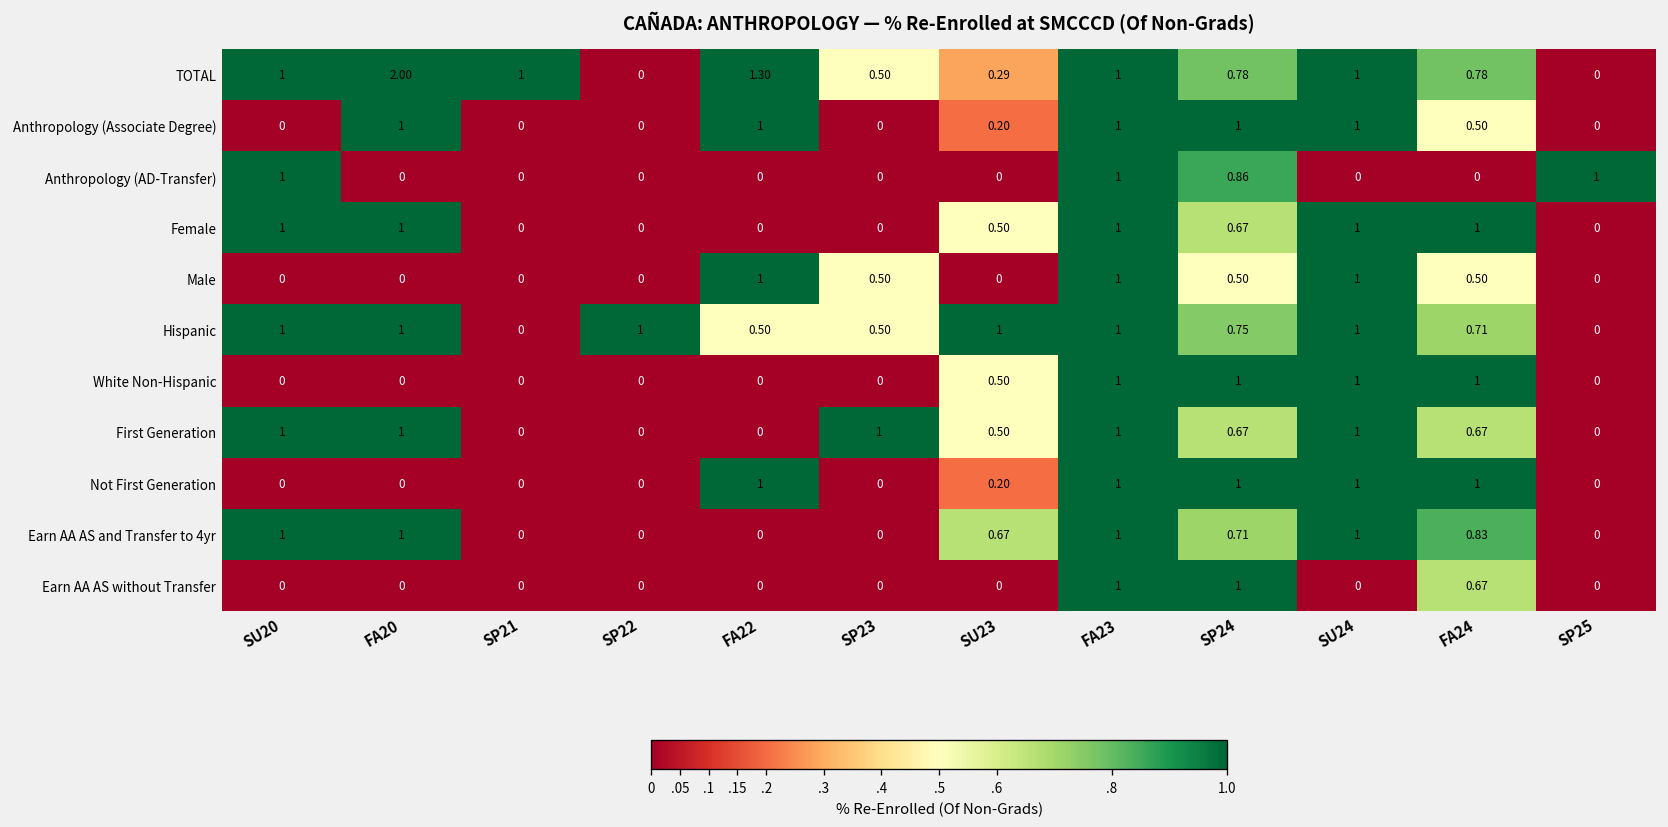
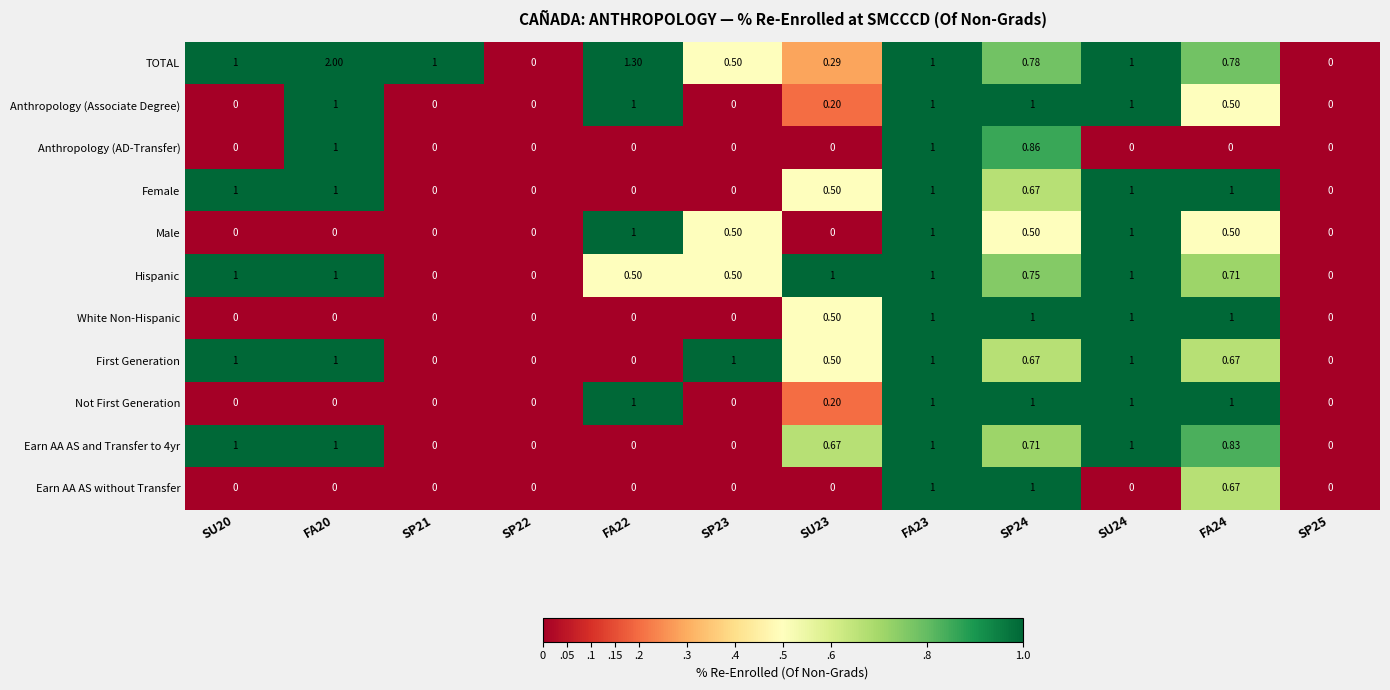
  {
    "TOTAL": {
      "SU20": 1,
      "FA20": 2.00,
      "SP21": 1,
      "SP22": 0,
      "FA22": 1.30,
      "SP23": 0.50,
      "SU23": 0.29,
      "FA23": 1,
      "SP24": 0.78,
      "SU24": 1,
      "FA24": 0.78,
      "SP25": 0
    },
    "Anthropology (Associate Degree)": {
      "SU20": 0,
      "FA20": 1,
      "SP21": 0,
      "SP22": 0,
      "FA22": 1,
      "SP23": 0,
      "SU23": 0.20,
      "FA23": 1,
      "SP24": 1,
      "SU24": 1,
      "FA24": 0.50,
      "SP25": 0
    },
    "Anthropology (AD-Transfer)": {
-     "SU20": 1,
-     "FA20": 0,
+     "SU20": 0,
+     "FA20": 1,
      "SP21": 0,
      "SP22": 0,
      "FA22": 0,
      "SP23": 0,
      "SU23": 0,
      "FA23": 1,
      "SP24": 0.86,
      "SU24": 0,
      "FA24": 0,
-     "SP25": 1
+     "SP25": 0
    },
    "Female": {
      "SU20": 1,
      "FA20": 1,
      "SP21": 0,
      "SP22": 0,
      "FA22": 0,
      "SP23": 0,
      "SU23": 0.50,
      "FA23": 1,
      "SP24": 0.67,
      "SU24": 1,
      "FA24": 1,
      "SP25": 0
    },
    "Male": {
      "SU20": 0,
      "FA20": 0,
      "SP21": 0,
      "SP22": 0,
      "FA22": 1,
      "SP23": 0.50,
      "SU23": 0,
      "FA23": 1,
      "SP24": 0.50,
      "SU24": 1,
      "FA24": 0.50,
      "SP25": 0
    },
    "Hispanic": {
      "SU20": 1,
      "FA20": 1,
      "SP21": 0,
-     "SP22": 1,
+     "SP22": 0,
      "FA22": 0.50,
      "SP23": 0.50,
      "SU23": 1,
      "FA23": 1,
      "SP24": 0.75,
      "SU24": 1,
      "FA24": 0.71,
      "SP25": 0
    },
    "White Non-Hispanic": {
      "SU20": 0,
      "FA20": 0,
      "SP21": 0,
      "SP22": 0,
      "FA22": 0,
      "SP23": 0,
      "SU23": 0.50,
      "FA23": 1,
      "SP24": 1,
      "SU24": 1,
      "FA24": 1,
      "SP25": 0
    },
    "First Generation": {
      "SU20": 1,
      "FA20": 1,
      "SP21": 0,
      "SP22": 0,
      "FA22": 0,
      "SP23": 1,
      "SU23": 0.50,
      "FA23": 1,
      "SP24": 0.67,
      "SU24": 1,
      "FA24": 0.67,
      "SP25": 0
    },
    "Not First Generation": {
      "SU20": 0,
      "FA20": 0,
      "SP21": 0,
      "SP22": 0,
      "FA22": 1,
      "SP23": 0,
      "SU23": 0.20,
      "FA23": 1,
      "SP24": 1,
      "SU24": 1,
      "FA24": 1,
      "SP25": 0
    },
    "Earn AA AS and Transfer to 4yr": {
      "SU20": 1,
      "FA20": 1,
      "SP21": 0,
      "SP22": 0,
      "FA22": 0,
      "SP23": 0,
      "SU23": 0.67,
      "FA23": 1,
      "SP24": 0.71,
      "SU24": 1,
      "FA24": 0.83,
      "SP25": 0
    },
    "Earn AA AS without Transfer": {
      "SU20": 0,
      "FA20": 0,
      "SP21": 0,
      "SP22": 0,
      "FA22": 0,
      "SP23": 0,
      "SU23": 0,
      "FA23": 1,
      "SP24": 1,
      "SU24": 0,
      "FA24": 0.67,
      "SP25": 0
    }
  }
